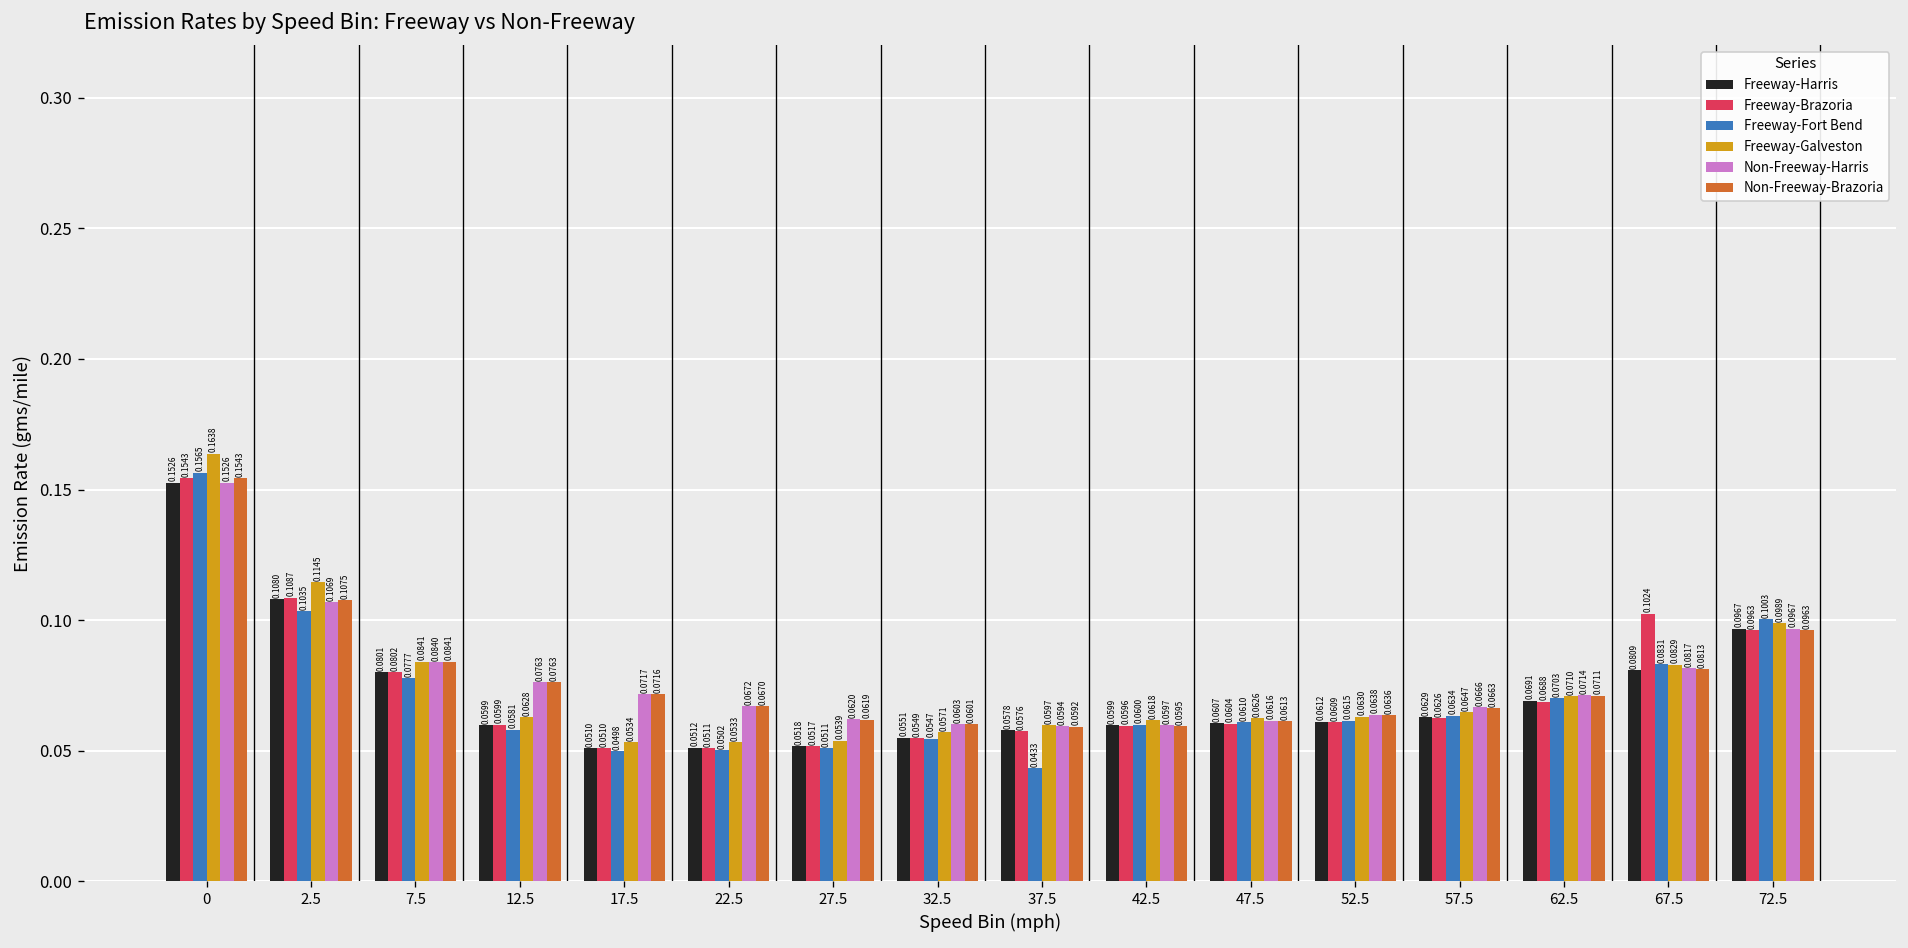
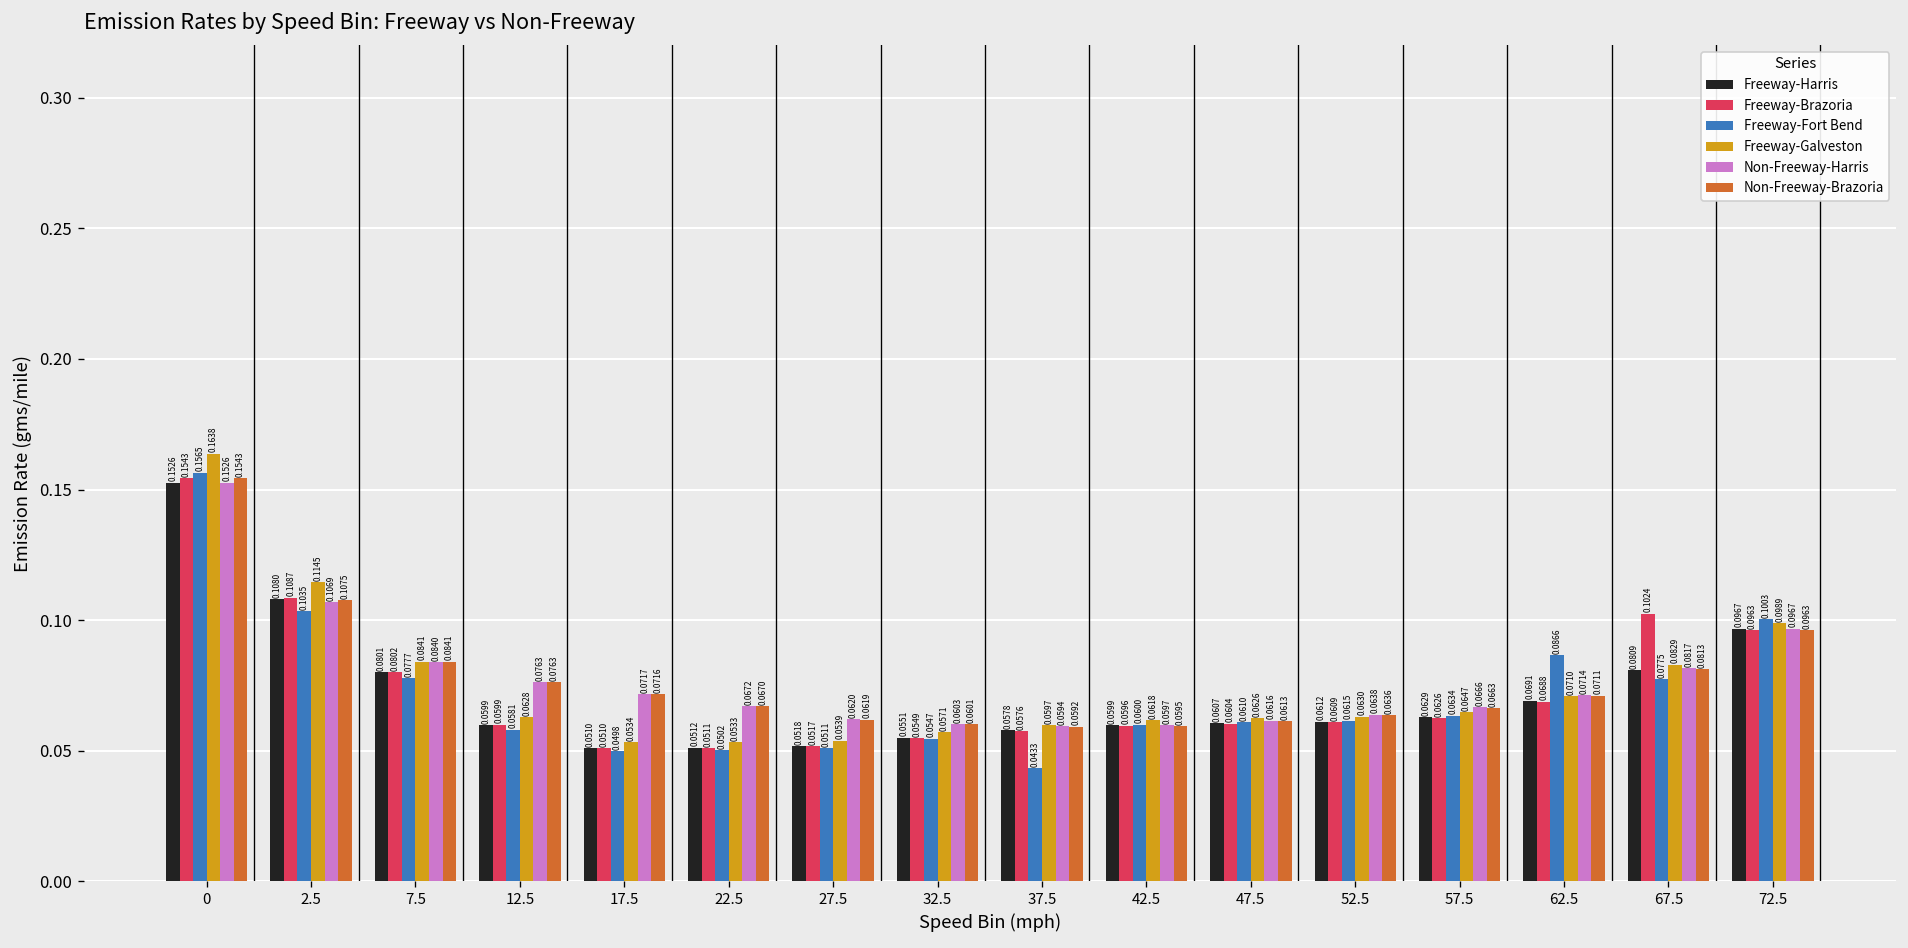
  {
    "Freeway-Harris": {
      "0": 0.1526,
      "2.5": 0.1080,
      "7.5": 0.0801,
      "12.5": 0.0599,
      "17.5": 0.0510,
      "22.5": 0.0512,
      "27.5": 0.0518,
      "32.5": 0.0551,
      "37.5": 0.0578,
      "42.5": 0.0599,
      "47.5": 0.0607,
      "52.5": 0.0612,
      "57.5": 0.0629,
      "62.5": 0.0691,
      "67.5": 0.0809,
      "72.5": 0.0967
    },
    "Freeway-Brazoria": {
      "0": 0.1543,
      "2.5": 0.1087,
      "7.5": 0.0802,
      "12.5": 0.0599,
      "17.5": 0.0510,
      "22.5": 0.0511,
      "27.5": 0.0517,
      "32.5": 0.0549,
      "37.5": 0.0576,
      "42.5": 0.0596,
      "47.5": 0.0604,
      "52.5": 0.0609,
      "57.5": 0.0626,
      "62.5": 0.0688,
      "67.5": 0.1024,
      "72.5": 0.0963
    },
    "Freeway-Fort Bend": {
      "0": 0.1565,
      "2.5": 0.1035,
      "7.5": 0.0777,
      "12.5": 0.0581,
      "17.5": 0.0498,
      "22.5": 0.0502,
      "27.5": 0.0511,
      "32.5": 0.0547,
      "37.5": 0.0433,
      "42.5": 0.0600,
      "47.5": 0.0610,
      "52.5": 0.0615,
      "57.5": 0.0634,
-     "62.5": 0.0703,
-     "67.5": 0.0831,
+     "62.5": 0.0866,
+     "67.5": 0.0775,
      "72.5": 0.1003
    },
    "Non-Freeway-Harris": {
      "0": 0.1526,
      "2.5": 0.1069,
      "7.5": 0.0840,
      "12.5": 0.0763,
      "17.5": 0.0717,
      "22.5": 0.0672,
      "27.5": 0.0620,
      "32.5": 0.0603,
      "37.5": 0.0594,
      "42.5": 0.0597,
      "47.5": 0.0616,
      "52.5": 0.0638,
      "57.5": 0.0666,
      "62.5": 0.0714,
      "67.5": 0.0817,
      "72.5": 0.0967
    }
  }
